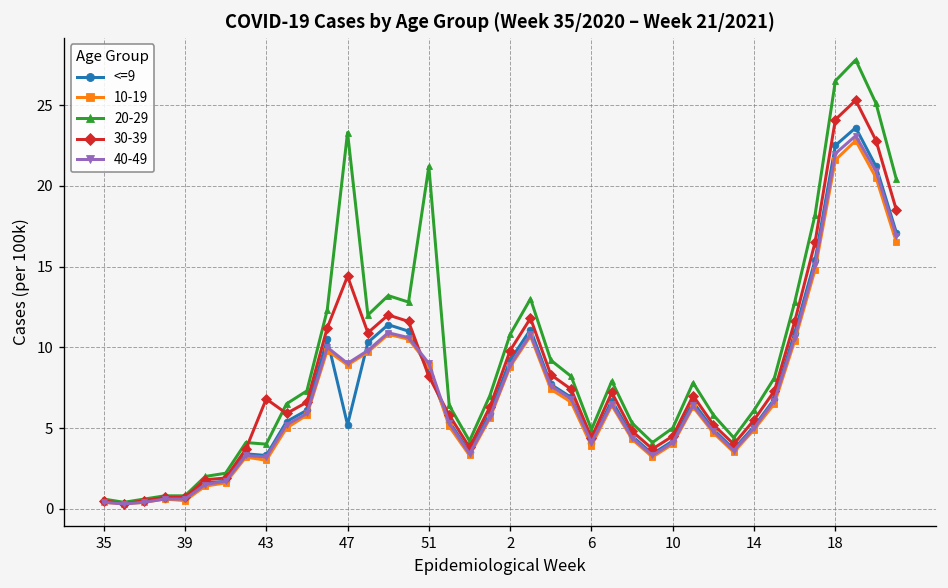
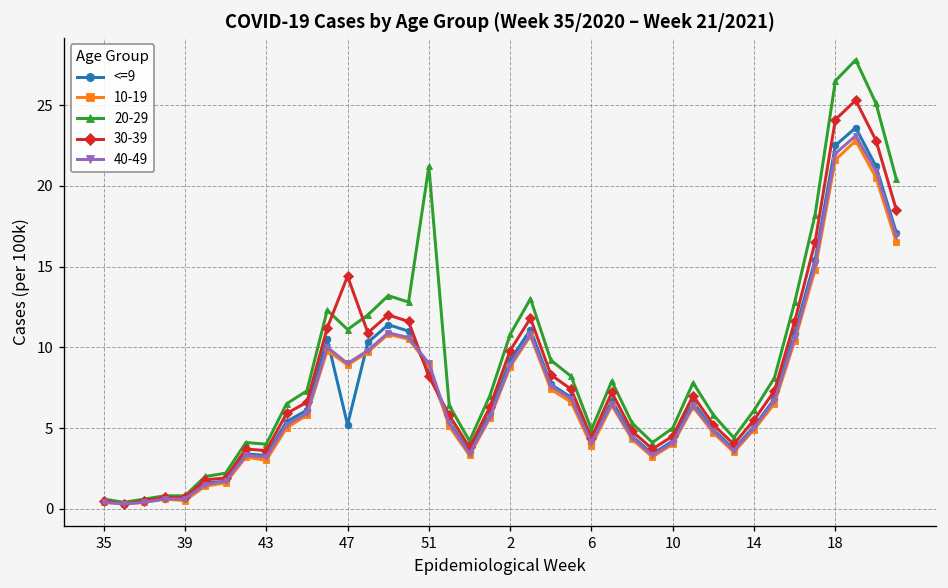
  {
    "<=9": {
      "47": 5.2,
      "51": 8.5
    },
    "10-19": {
      "43": 3.0
    },
    "20-29": {
      "43": 4.0,
-     "47": 23.3,
+     "47": 11.1,
      "51": 21.2
    },
    "30-39": {
-     "43": 6.8,
+     "43": 3.6,
      "47": 14.4,
      "51": 8.2
    }
  }
